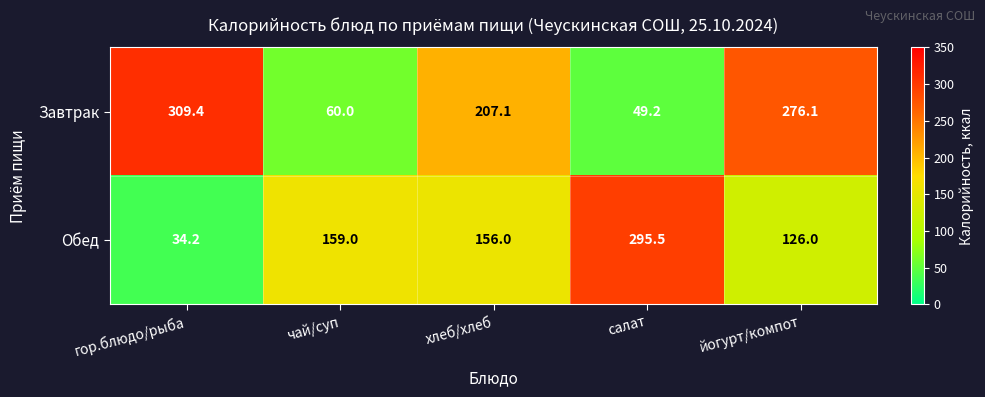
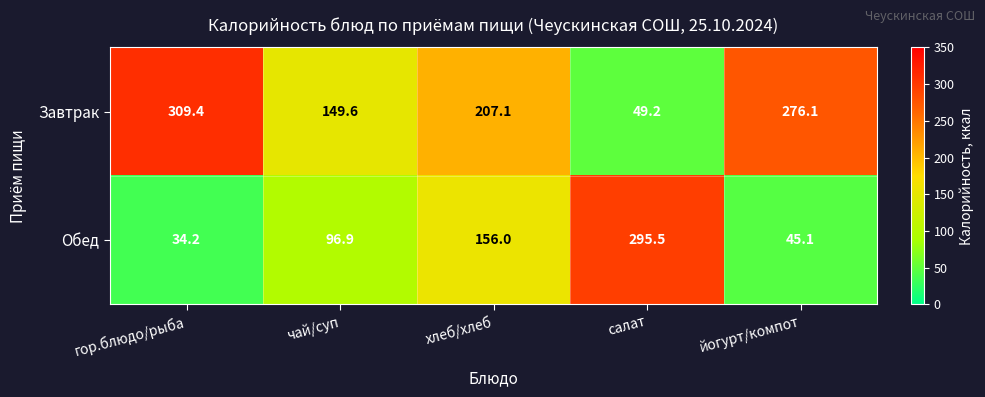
  {
    "Завтрак": {
      "гор.блюдо/рыба": 309.4,
-     "чай/суп": 60.0,
+     "чай/суп": 149.6,
      "хлеб/хлеб": 207.1,
      "салат": 49.2,
      "йогурт/компот": 276.1
    },
    "Обед": {
      "гор.блюдо/рыба": 34.2,
-     "чай/суп": 159.0,
+     "чай/суп": 96.9,
      "хлеб/хлеб": 156.0,
      "салат": 295.5,
-     "йогурт/компот": 126.0
+     "йогурт/компот": 45.1
    }
  }
